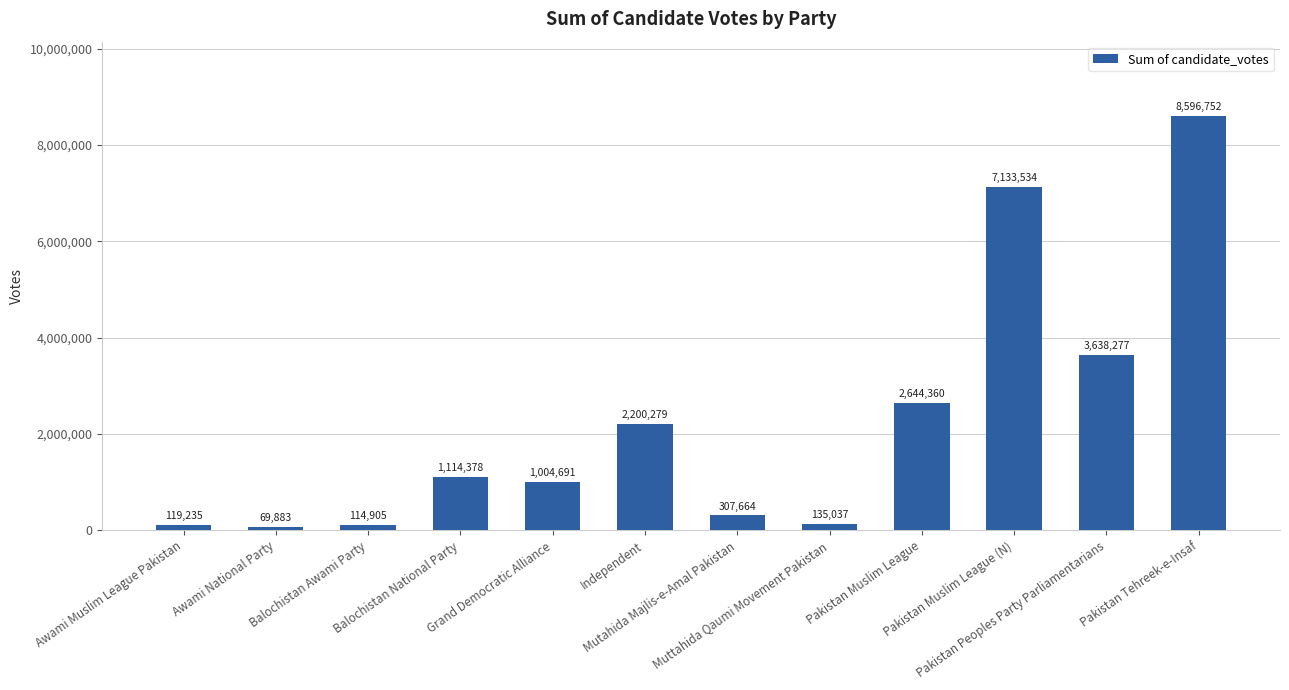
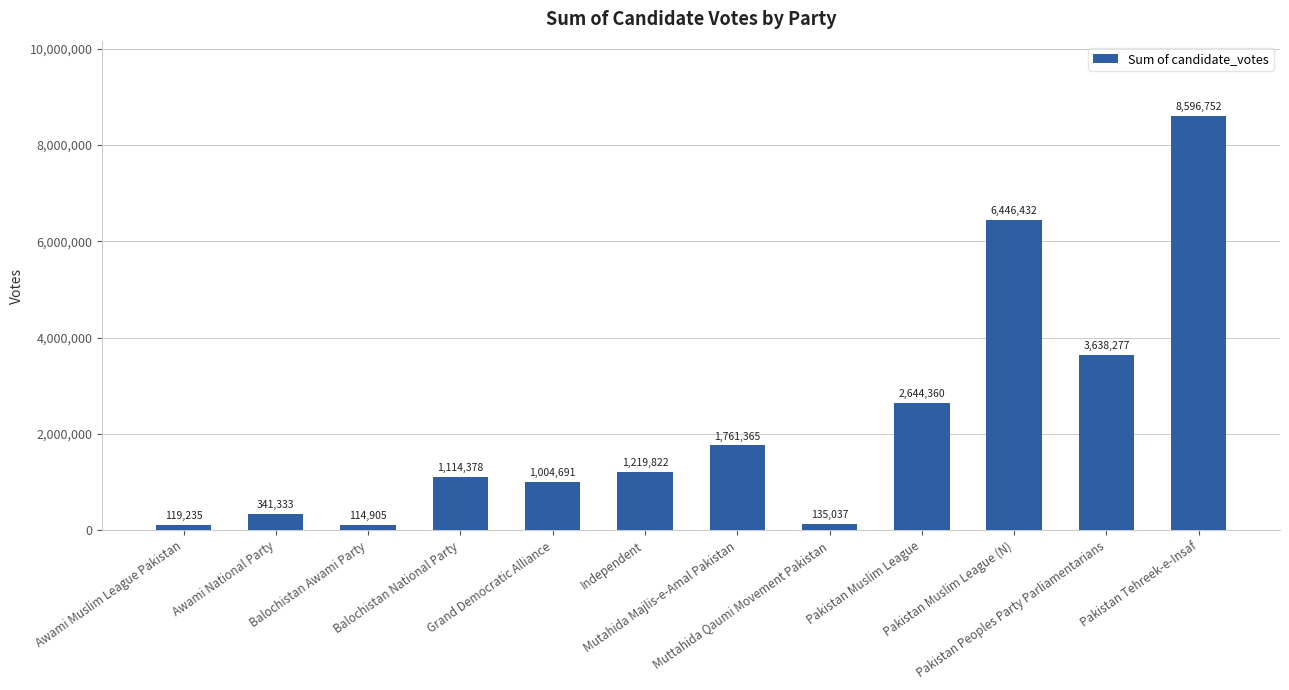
  {
    "Awami Muslim League Pakistan": "119,235",
-   "Awami National Party": "69,883",
+   "Awami National Party": "341,333",
    "Balochistan Awami Party": "114,905",
    "Balochistan National Party": "1,114,378",
    "Grand Democratic Alliance": "1,004,691",
-   "Independent": "2,200,279",
-   "Mutahida Majlis-e-Amal Pakistan": "307,664",
+   "Independent": "1,219,822",
+   "Mutahida Majlis-e-Amal Pakistan": "1,761,365",
    "Muttahida Qaumi Movement Pakistan": "135,037",
    "Pakistan Muslim League": "2,644,360",
-   "Pakistan Muslim League (N)": "7,133,534",
+   "Pakistan Muslim League (N)": "6,446,432",
    "Pakistan Peoples Party Parliamentarians": "3,638,277",
    "Pakistan Tehreek-e-Insaf": "8,596,752"
  }
